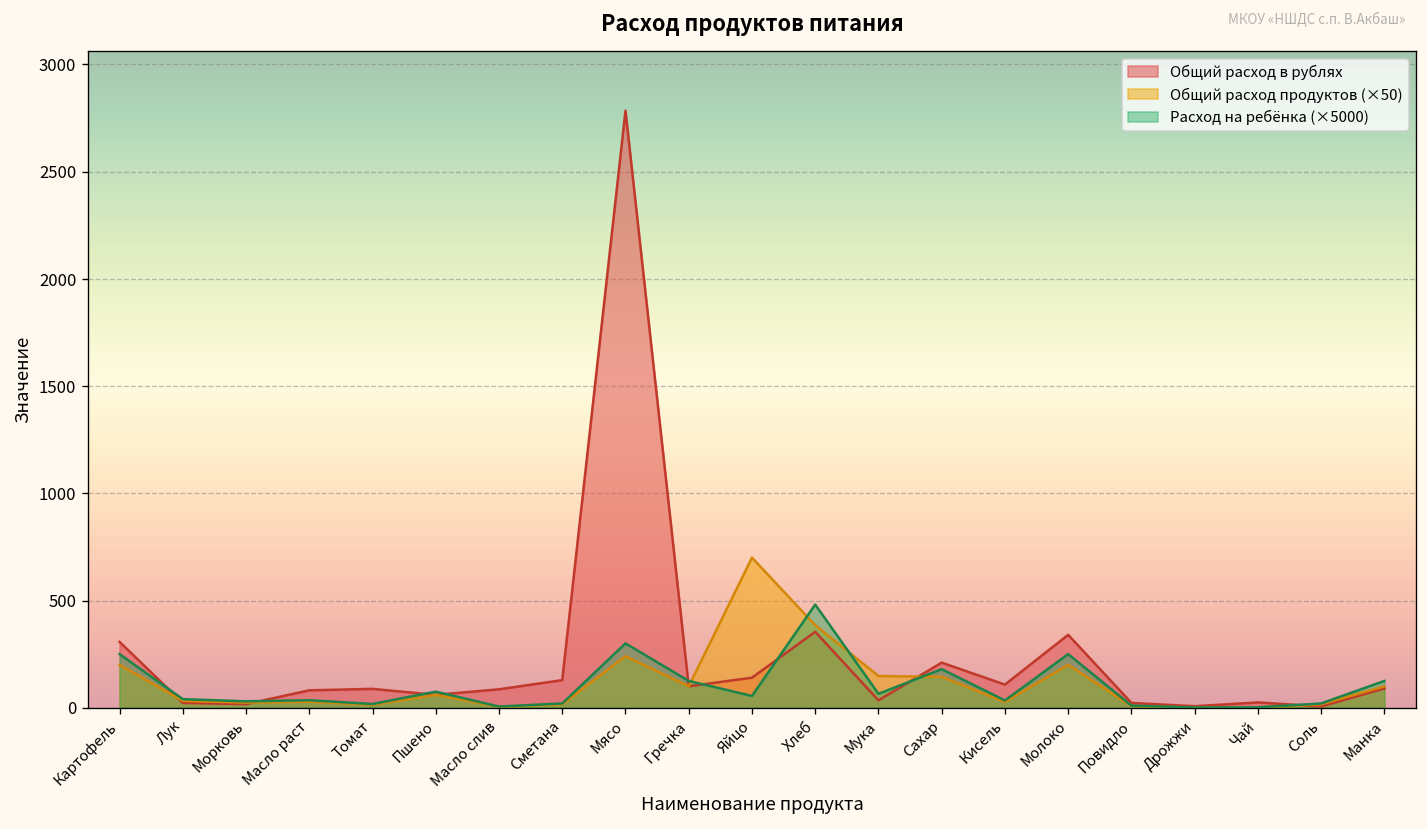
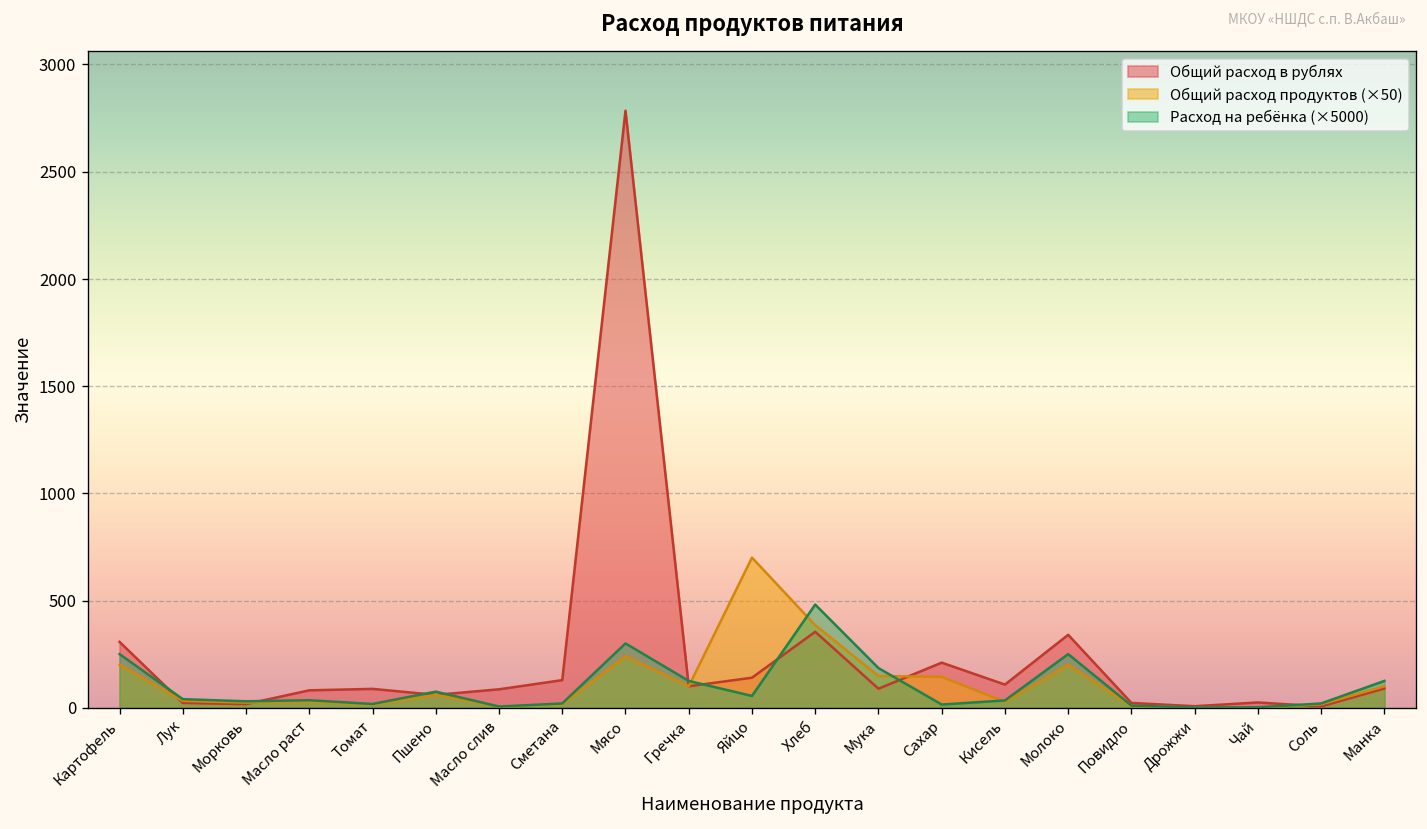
  {
    "Общий расход в рублях": {
      "Картофель": 310,
      "Масло раст": 80,
      "Томат": 90,
      "Масло слив": 90,
      "Сметана": 130,
      "Мясо": 2780,
      "Яйцо": 140,
      "Хлеб": 350,
-     "Мука": 30,
+     "Мука": 90,
      "Сахар": 210,
      "Кисель": 110,
      "Молоко": 340,
      "Чай": 20
    },
    "Общий расход продуктов (×50)": {
      "Картофель": 200,
      "Мясо": 240,
      "Яйцо": 700,
      "Хлеб": 390,
      "Мука": 150,
      "Сахар": 140,
      "Молоко": 200
    },
    "Расход на ребёнка (×5000)": {
      "Картофель": 250,
      "Пшено": 80,
      "Мясо": 300,
      "Гречка": 130,
      "Яйцо": 60,
      "Хлеб": 480,
-     "Мука": 70,
-     "Сахар": 180,
+     "Мука": 190,
+     "Сахар": 20,
      "Молоко": 250,
      "Манка": 130
    }
  }
